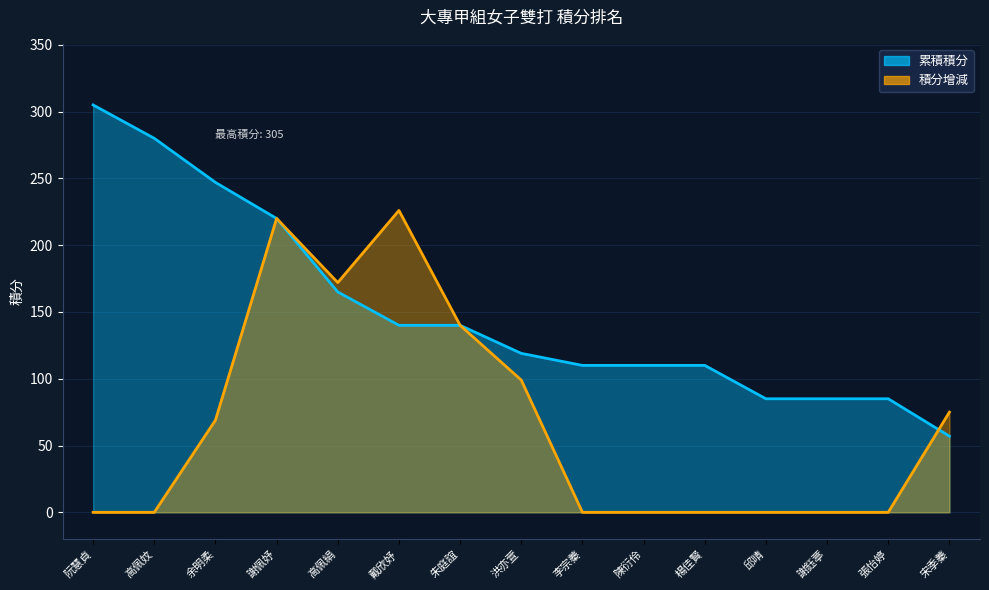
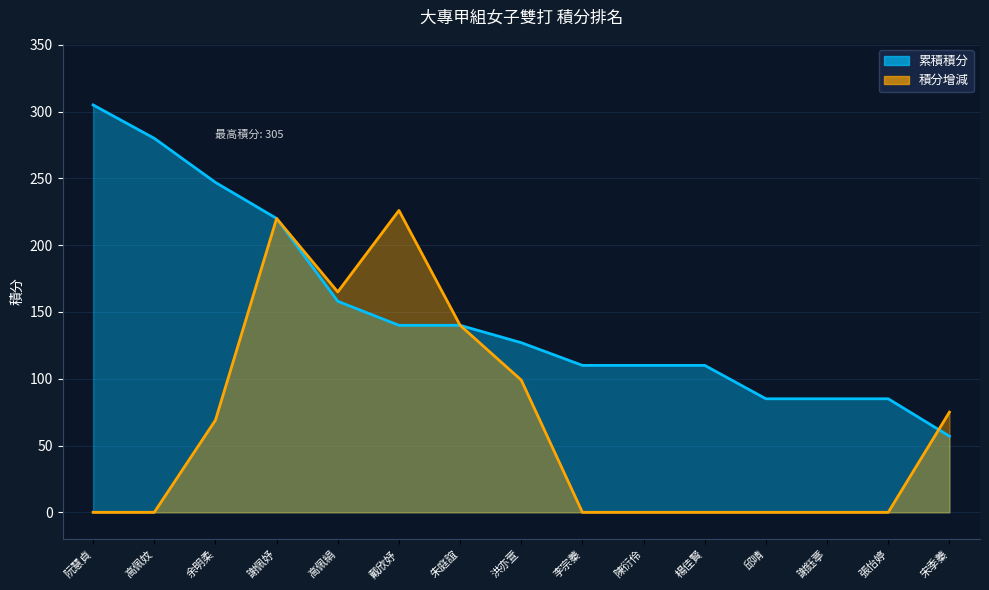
  {
    "累積積分": {
      "阮慧貞": 305,
      "高佩妏": 280,
      "余明柔": 247,
-     "高佩絹": 165,
+     "高佩絹": 158,
      "戴欣妤": 140,
-     "洪亦萱": 119,
+     "洪亦萱": 127,
      "李宗蓁": 110,
      "陳衍伶": 110,
      "楊佳賢": 110,
      "邱晴": 85,
      "謝鈺葶": 85,
      "張怡婷": 85,
      "宋季蓁": 57
    },
    "積分增減": {
      "阮慧貞": 0,
      "高佩妏": 0,
      "余明柔": 69,
-     "高佩絹": 172,
+     "高佩絹": 165,
      "戴欣妤": 226,
      "洪亦萱": 99,
      "李宗蓁": 0,
      "陳衍伶": 0,
      "楊佳賢": 0,
      "邱晴": 0,
      "謝鈺葶": 0,
      "張怡婷": 0,
      "宋季蓁": 75
    }
  }
